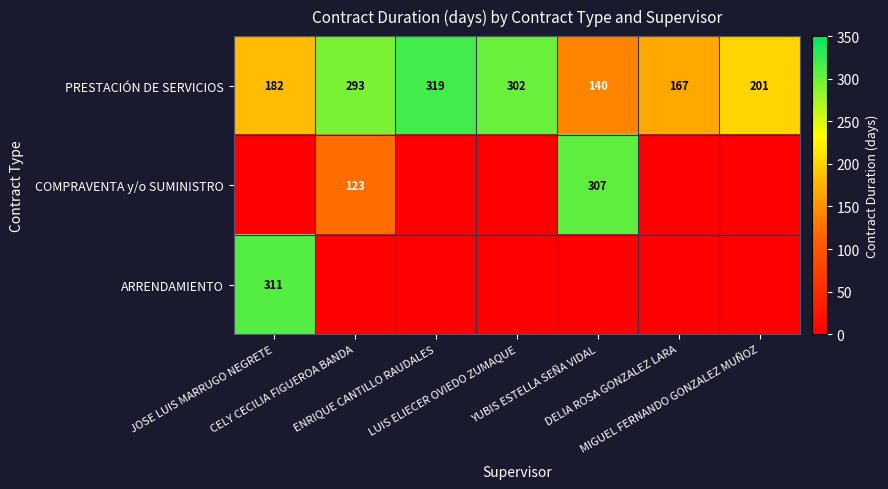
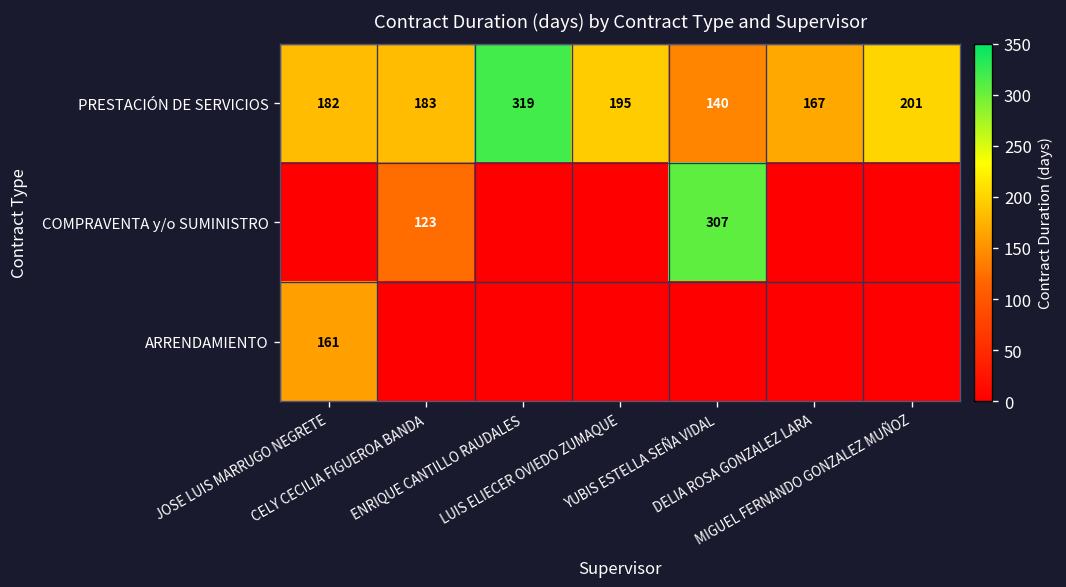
  {
    "PRESTACIÓN DE SERVICIOS": {
      "JOSE LUIS MARRUGO NEGRETE": 182,
-     "CELY CECILIA FIGUEROA BANDA": 293,
+     "CELY CECILIA FIGUEROA BANDA": 183,
      "ENRIQUE CANTILLO RAUDALES": 319,
-     "LUIS ELIECER OVIEDO ZUMAQUE": 302,
+     "LUIS ELIECER OVIEDO ZUMAQUE": 195,
      "YUBIS ESTELLA SEÑA VIDAL": 140,
      "DELIA ROSA GONZALEZ LARA": 167,
      "MIGUEL FERNANDO GONZALEZ MUÑOZ": 201
    },
    "COMPRAVENTA y/o SUMINISTRO": {
      "CELY CECILIA FIGUEROA BANDA": 123,
      "YUBIS ESTELLA SEÑA VIDAL": 307
    },
    "ARRENDAMIENTO": {
-     "JOSE LUIS MARRUGO NEGRETE": 311
+     "JOSE LUIS MARRUGO NEGRETE": 161
    }
  }
